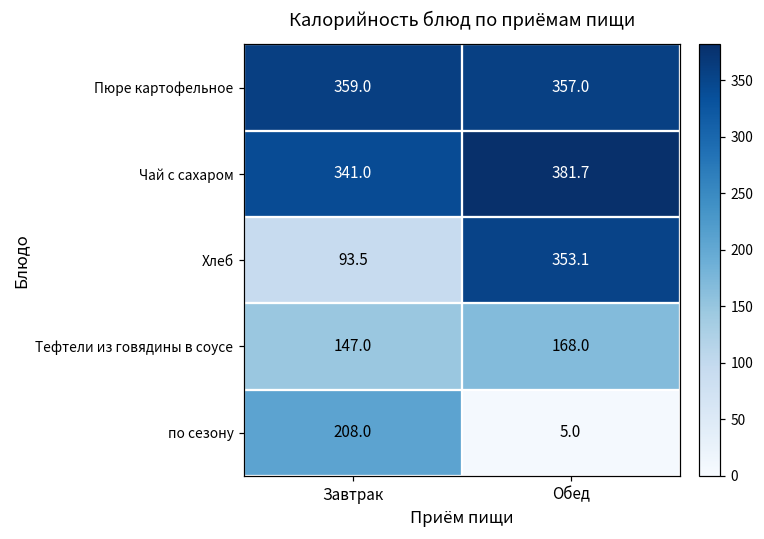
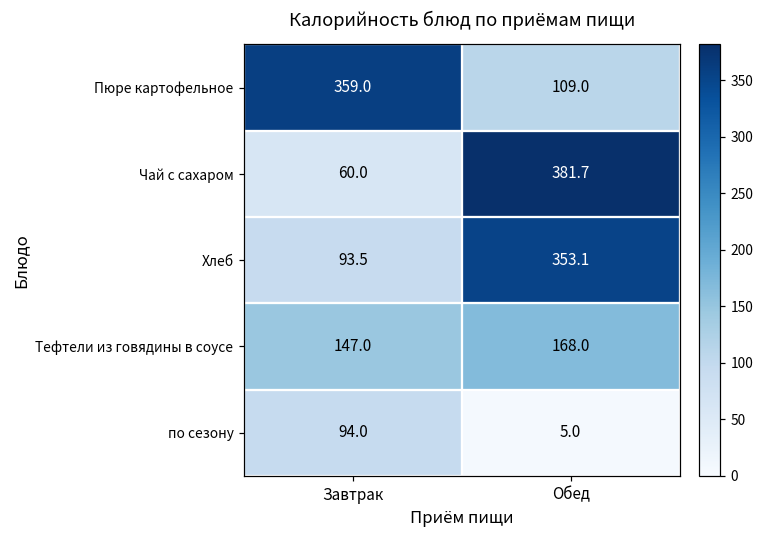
  {
    "Пюре картофельное": {
      "Завтрак": 359.0,
-     "Обед": 357.0
+     "Обед": 109.0
    },
    "Чай с сахаром": {
-     "Завтрак": 341.0,
+     "Завтрак": 60.0,
      "Обед": 381.7
    },
    "Хлеб": {
      "Завтрак": 93.5,
      "Обед": 353.1
    },
    "Тефтели из говядины в соусе": {
      "Завтрак": 147.0,
      "Обед": 168.0
    },
    "по сезону": {
-     "Завтрак": 208.0,
+     "Завтрак": 94.0,
      "Обед": 5.0
    }
  }
